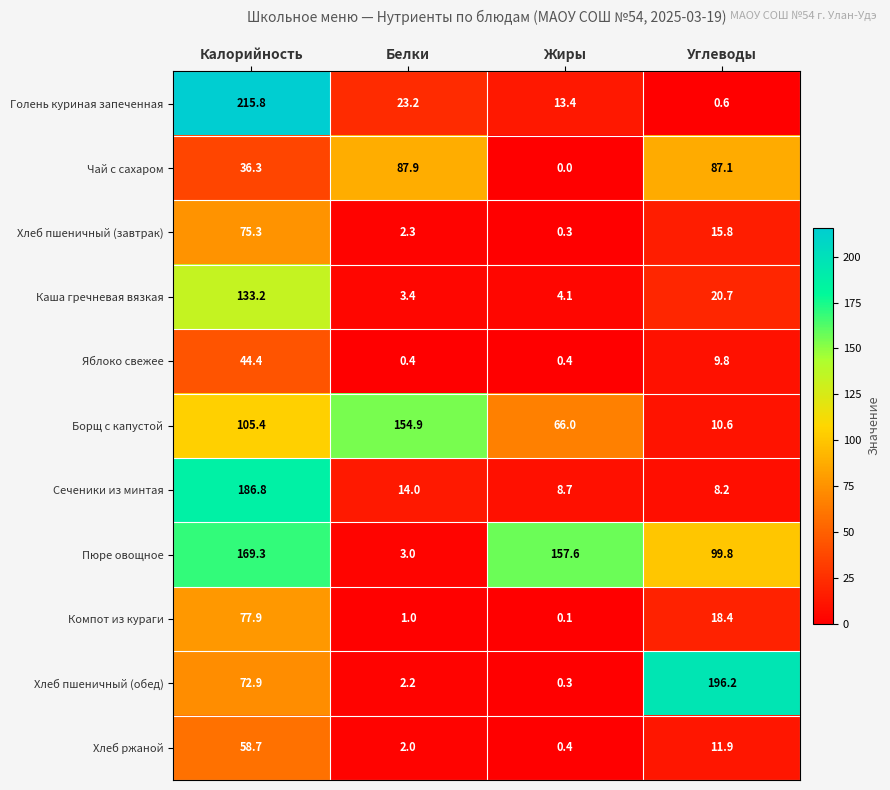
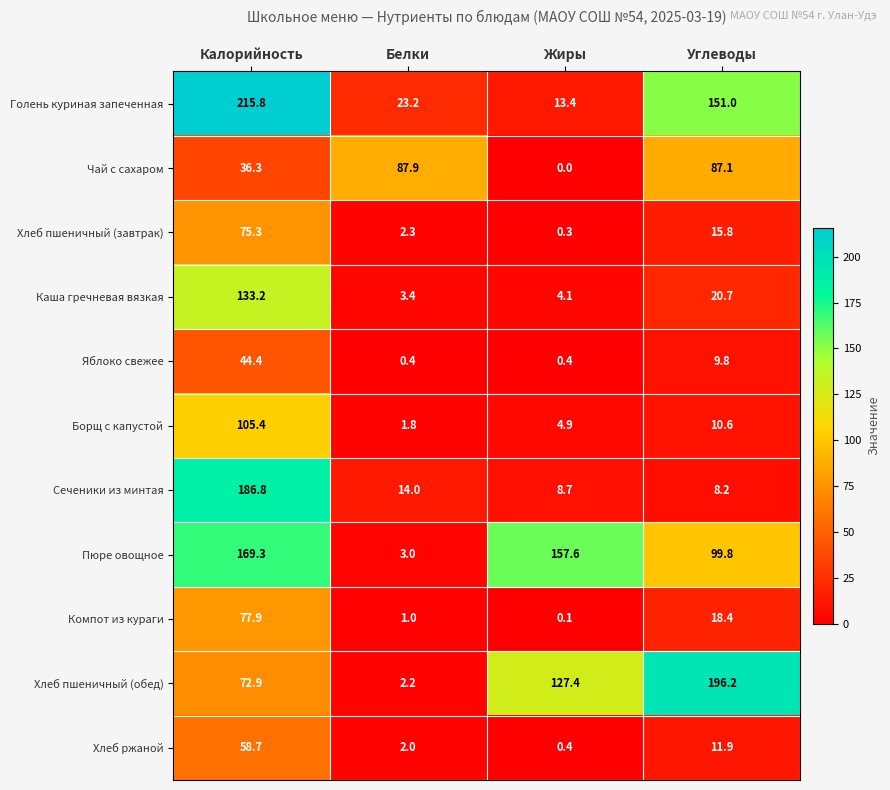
  {
    "Голень куриная запеченная": {
      "Калорийность": 215.8,
      "Белки": 23.2,
      "Жиры": 13.4,
-     "Углеводы": 0.6
+     "Углеводы": 151.0
    },
    "Чай с сахаром": {
      "Калорийность": 36.3,
      "Белки": 87.9,
      "Жиры": 0.0,
      "Углеводы": 87.1
    },
    "Хлеб пшеничный (завтрак)": {
      "Калорийность": 75.3,
      "Белки": 2.3,
      "Жиры": 0.3,
      "Углеводы": 15.8
    },
    "Каша гречневая вязкая": {
      "Калорийность": 133.2,
      "Белки": 3.4,
      "Жиры": 4.1,
      "Углеводы": 20.7
    },
    "Яблоко свежее": {
      "Калорийность": 44.4,
      "Белки": 0.4,
      "Жиры": 0.4,
      "Углеводы": 9.8
    },
    "Борщ с капустой": {
      "Калорийность": 105.4,
-     "Белки": 154.9,
-     "Жиры": 66.0,
+     "Белки": 1.8,
+     "Жиры": 4.9,
      "Углеводы": 10.6
    },
    "Сеченики из минтая": {
      "Калорийность": 186.8,
      "Белки": 14.0,
      "Жиры": 8.7,
      "Углеводы": 8.2
    },
    "Пюре овощное": {
      "Калорийность": 169.3,
      "Белки": 3.0,
      "Жиры": 157.6,
      "Углеводы": 99.8
    },
    "Компот из кураги": {
      "Калорийность": 77.9,
      "Белки": 1.0,
      "Жиры": 0.1,
      "Углеводы": 18.4
    },
    "Хлеб пшеничный (обед)": {
      "Калорийность": 72.9,
      "Белки": 2.2,
-     "Жиры": 0.3,
+     "Жиры": 127.4,
      "Углеводы": 196.2
    },
    "Хлеб ржаной": {
      "Калорийность": 58.7,
      "Белки": 2.0,
      "Жиры": 0.4,
      "Углеводы": 11.9
    }
  }
